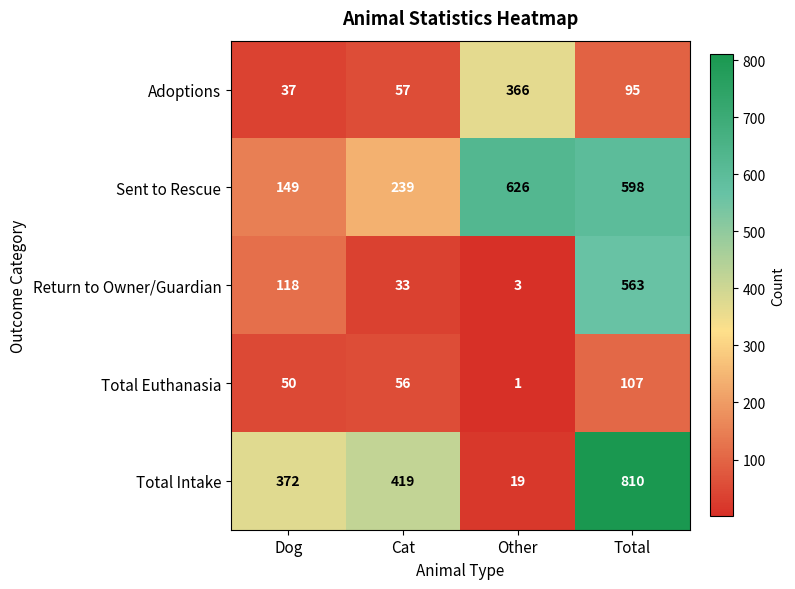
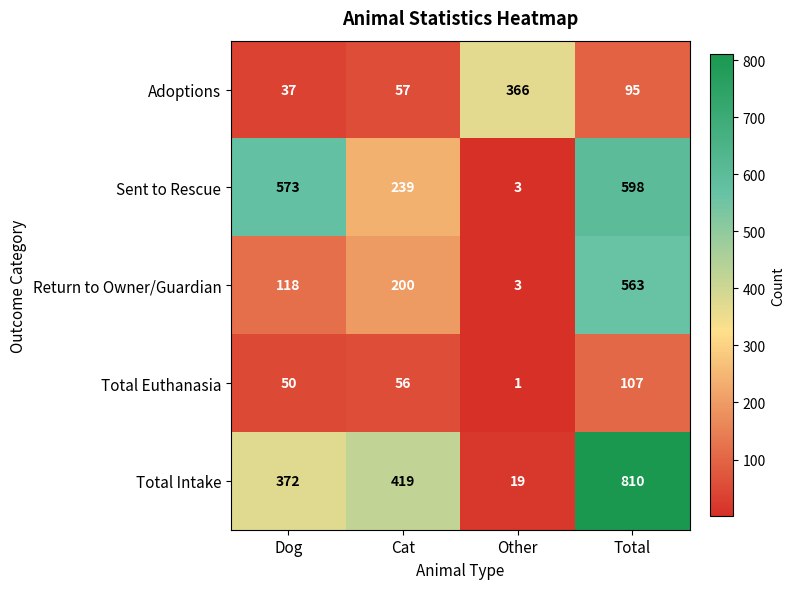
  {
    "Adoptions": {
      "Dog": 37,
      "Cat": 57,
      "Other": 366,
      "Total": 95
    },
    "Sent to Rescue": {
-     "Dog": 149,
+     "Dog": 573,
      "Cat": 239,
-     "Other": 626,
+     "Other": 3,
      "Total": 598
    },
    "Return to Owner/Guardian": {
      "Dog": 118,
-     "Cat": 33,
+     "Cat": 200,
      "Other": 3,
      "Total": 563
    },
    "Total Euthanasia": {
      "Dog": 50,
      "Cat": 56,
      "Other": 1,
      "Total": 107
    },
    "Total Intake": {
      "Dog": 372,
      "Cat": 419,
      "Other": 19,
      "Total": 810
    }
  }
